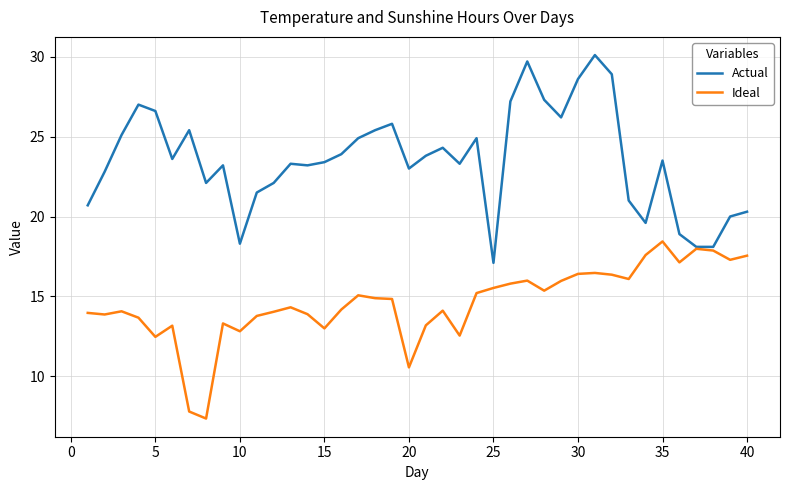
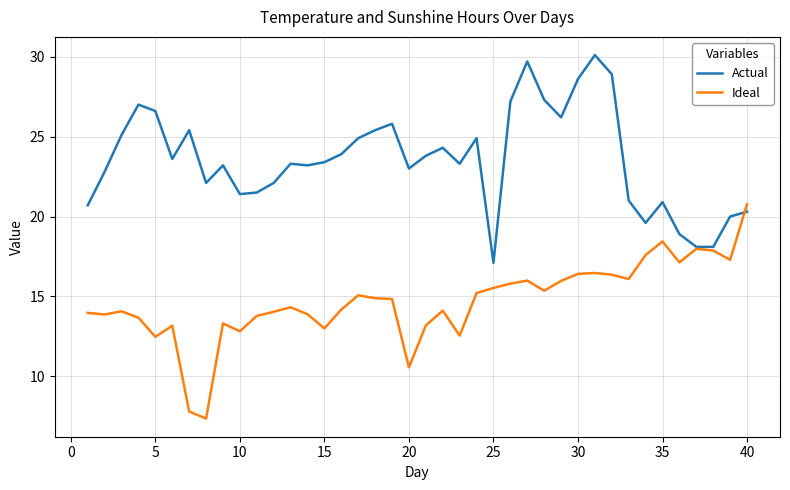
  {
    "Actual": {
      "5": 26.6,
-     "10": 18.3,
+     "10": 21.4,
      "15": 23.4,
      "20": 23.0,
      "25": 17.1,
      "30": 28.6,
-     "35": 23.5,
+     "35": 20.9,
      "40": 20.3
    },
    "Ideal": {
      "5": 12.5,
      "10": 12.8,
      "15": 13.0,
      "20": 10.6,
      "25": 15.5,
      "30": 16.4,
      "35": 18.4,
-     "40": 17.6
+     "40": 20.8
    }
  }
